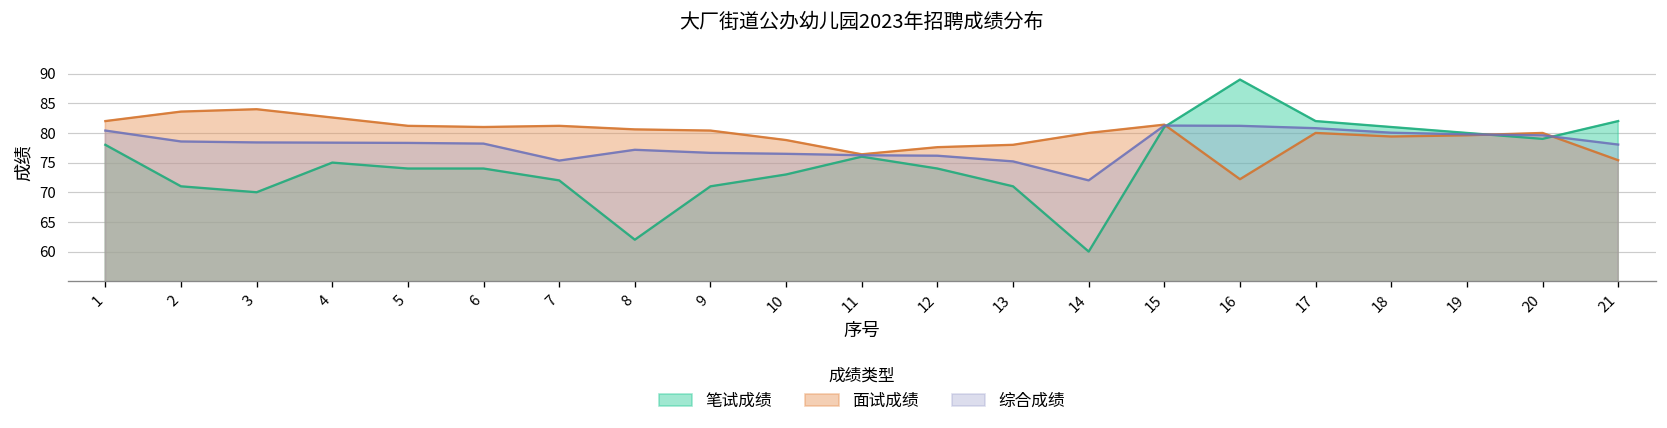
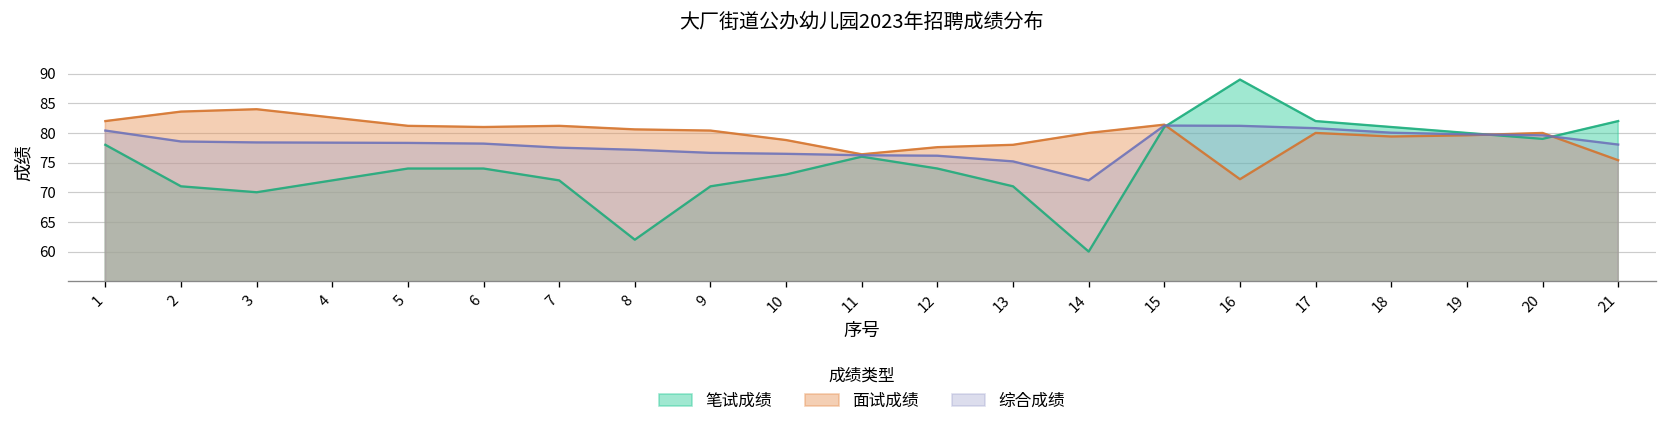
  {
    "笔试成绩": {
      "1": 78,
      "2": 71,
      "3": 70,
-     "4": 75,
+     "4": 72,
      "5": 74,
      "6": 74,
      "7": 72,
      "8": 62,
      "9": 71,
      "10": 73,
      "12": 74,
      "13": 71,
      "14": 60,
      "16": 89,
      "17": 82,
      "18": 81,
      "20": 79,
      "21": 82
    },
    "面试成绩": {
      "1": 82,
      "2": 84,
      "3": 84,
      "4": 83,
      "5": 81,
      "6": 81,
      "7": 81,
      "8": 81,
      "9": 80,
      "10": 79,
      "12": 78,
      "13": 78,
      "14": 80,
      "16": 72,
      "17": 80,
      "18": 79,
      "21": 75
    },
    "综合成绩": {
      "1": 80,
      "2": 79,
      "3": 78,
      "4": 78,
      "5": 78,
      "6": 78,
-     "7": 75,
+     "7": 78,
      "8": 77,
      "9": 77,
      "10": 76,
      "12": 76,
      "13": 75,
      "14": 72,
      "16": 81,
      "17": 81,
      "18": 80,
      "21": 78
    }
  }
